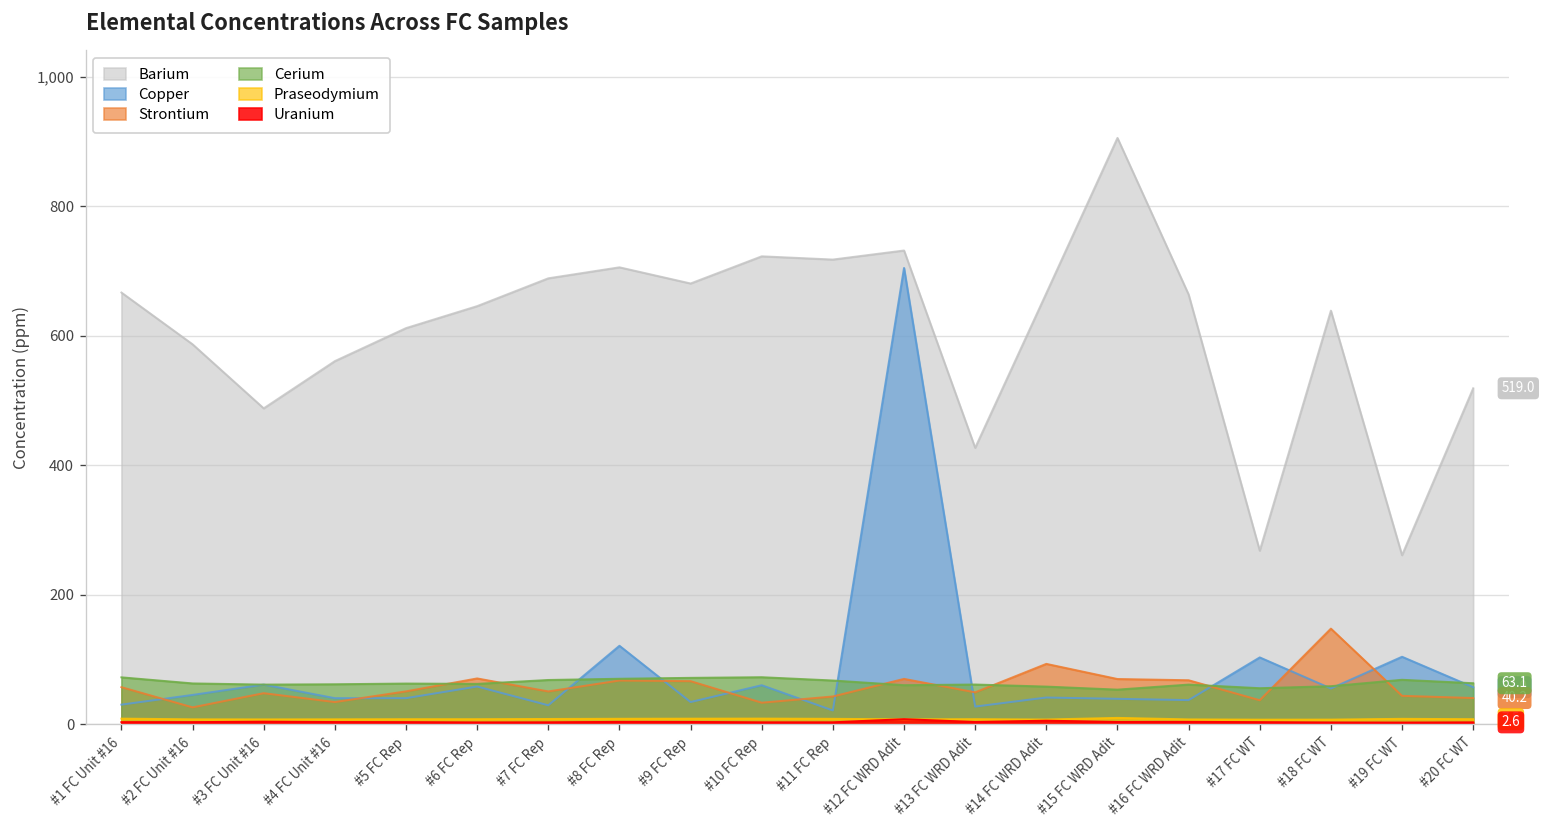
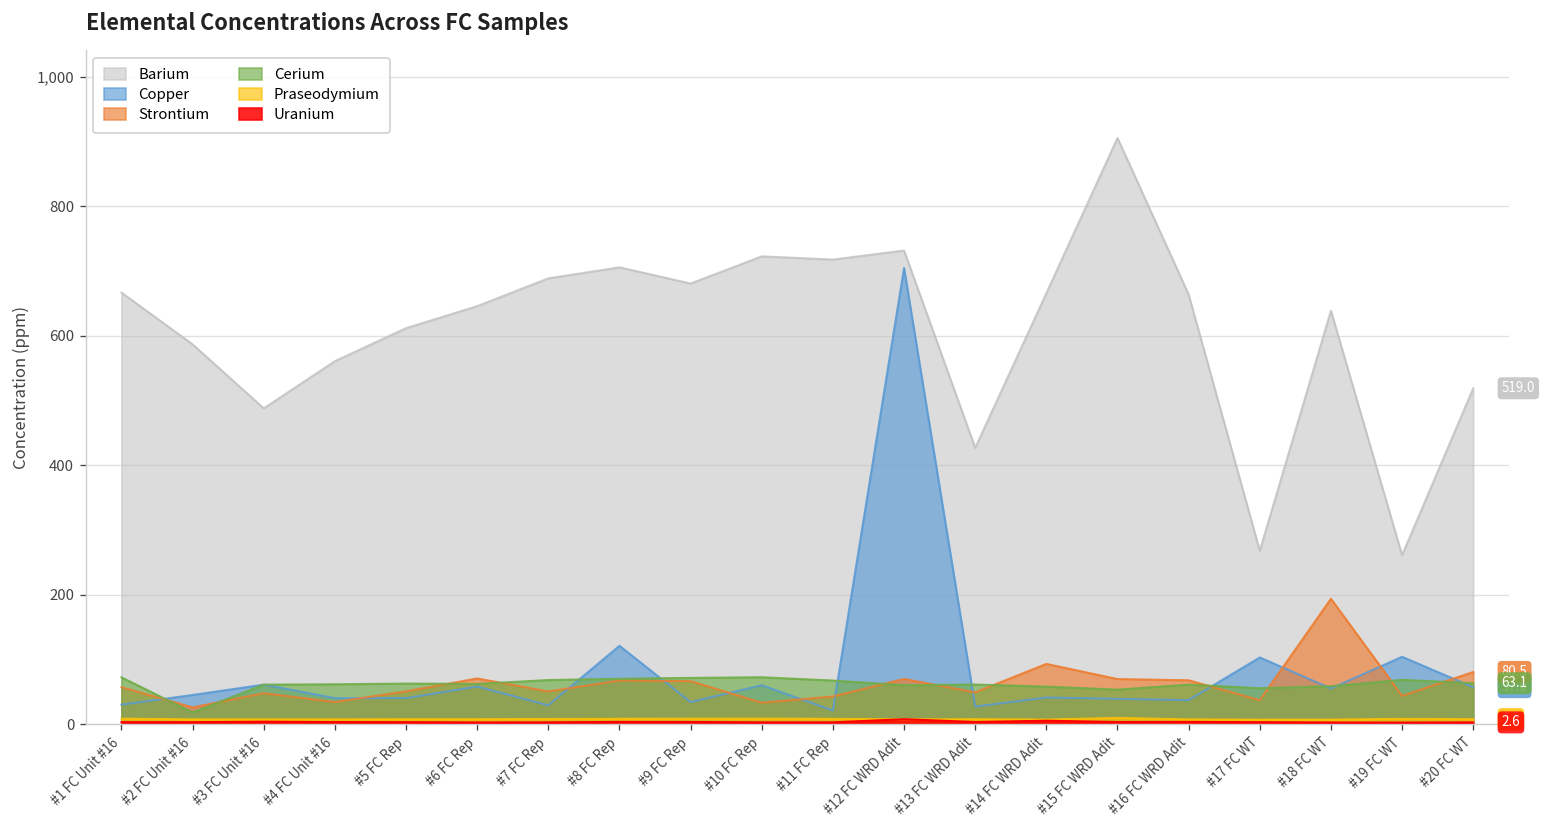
  {
    "Barium": {
      "#1 FC Unit #16": 670,
      "#2 FC Unit #16": 590,
      "#3 FC Unit #16": 490,
      "#4 FC Unit #16": 560,
      "#5 FC Rep": 610,
      "#6 FC Rep": 650,
      "#7 FC Rep": 690,
      "#8 FC Rep": 710,
      "#9 FC Rep": 680,
      "#10 FC Rep": 720,
      "#11 FC Rep": 720,
      "#12 FC WRD Adit": 730,
      "#13 FC WRD Adit": 430,
      "#14 FC WRD Adit": 670,
      "#15 FC WRD Adit": 910,
      "#16 FC WRD Adit": 660,
      "#17 FC WT": 270,
      "#18 FC WT": 640,
      "#19 FC WT": 260
    },
    "Copper": {
      "#1 FC Unit #16": 30,
      "#2 FC Unit #16": 50,
      "#4 FC Unit #16": 40,
      "#5 FC Rep": 40,
      "#7 FC Rep": 30,
      "#8 FC Rep": 120,
      "#9 FC Rep": 30,
      "#10 FC Rep": 60,
      "#11 FC Rep": 20,
      "#12 FC WRD Adit": 710,
      "#13 FC WRD Adit": 30,
      "#14 FC WRD Adit": 40,
      "#15 FC WRD Adit": 40,
      "#16 FC WRD Adit": 40,
      "#17 FC WT": 100,
      "#19 FC WT": 100
    },
    "Strontium": {
-     "#18 FC WT": 150,
-     "#20 FC WT": 40.2
+     "#18 FC WT": 190,
+     "#20 FC WT": 80.5
    },
    "Cerium": {
      "#1 FC Unit #16": 70,
-     "#2 FC Unit #16": 60,
+     "#2 FC Unit #16": 20,
      "#4 FC Unit #16": 60,
      "#5 FC Rep": 60,
      "#7 FC Rep": 70,
      "#9 FC Rep": 70,
      "#10 FC Rep": 70,
      "#11 FC Rep": 70,
      "#12 FC WRD Adit": 60,
      "#13 FC WRD Adit": 60,
      "#14 FC WRD Adit": 60,
      "#15 FC WRD Adit": 50,
      "#16 FC WRD Adit": 60,
      "#17 FC WT": 60,
      "#19 FC WT": 70
    },
    "Praseodymium": {
      "#1 FC Unit #16": 10,
      "#6 FC Rep": 10,
      "#7 FC Rep": 10,
      "#8 FC Rep": 10,
      "#9 FC Rep": 10,
      "#10 FC Rep": 10,
      "#11 FC Rep": 10,
      "#15 FC WRD Adit": 10,
      "#19 FC WT": 10
    },
    "Uranium": {
      "#1 FC Unit #16": 0,
      "#6 FC Rep": 0,
      "#7 FC Rep": 0,
      "#8 FC Rep": 0,
      "#9 FC Rep": 0,
      "#10 FC Rep": 0,
      "#11 FC Rep": 0,
      "#15 FC WRD Adit": 0,
      "#19 FC WT": 0
    }
  }
